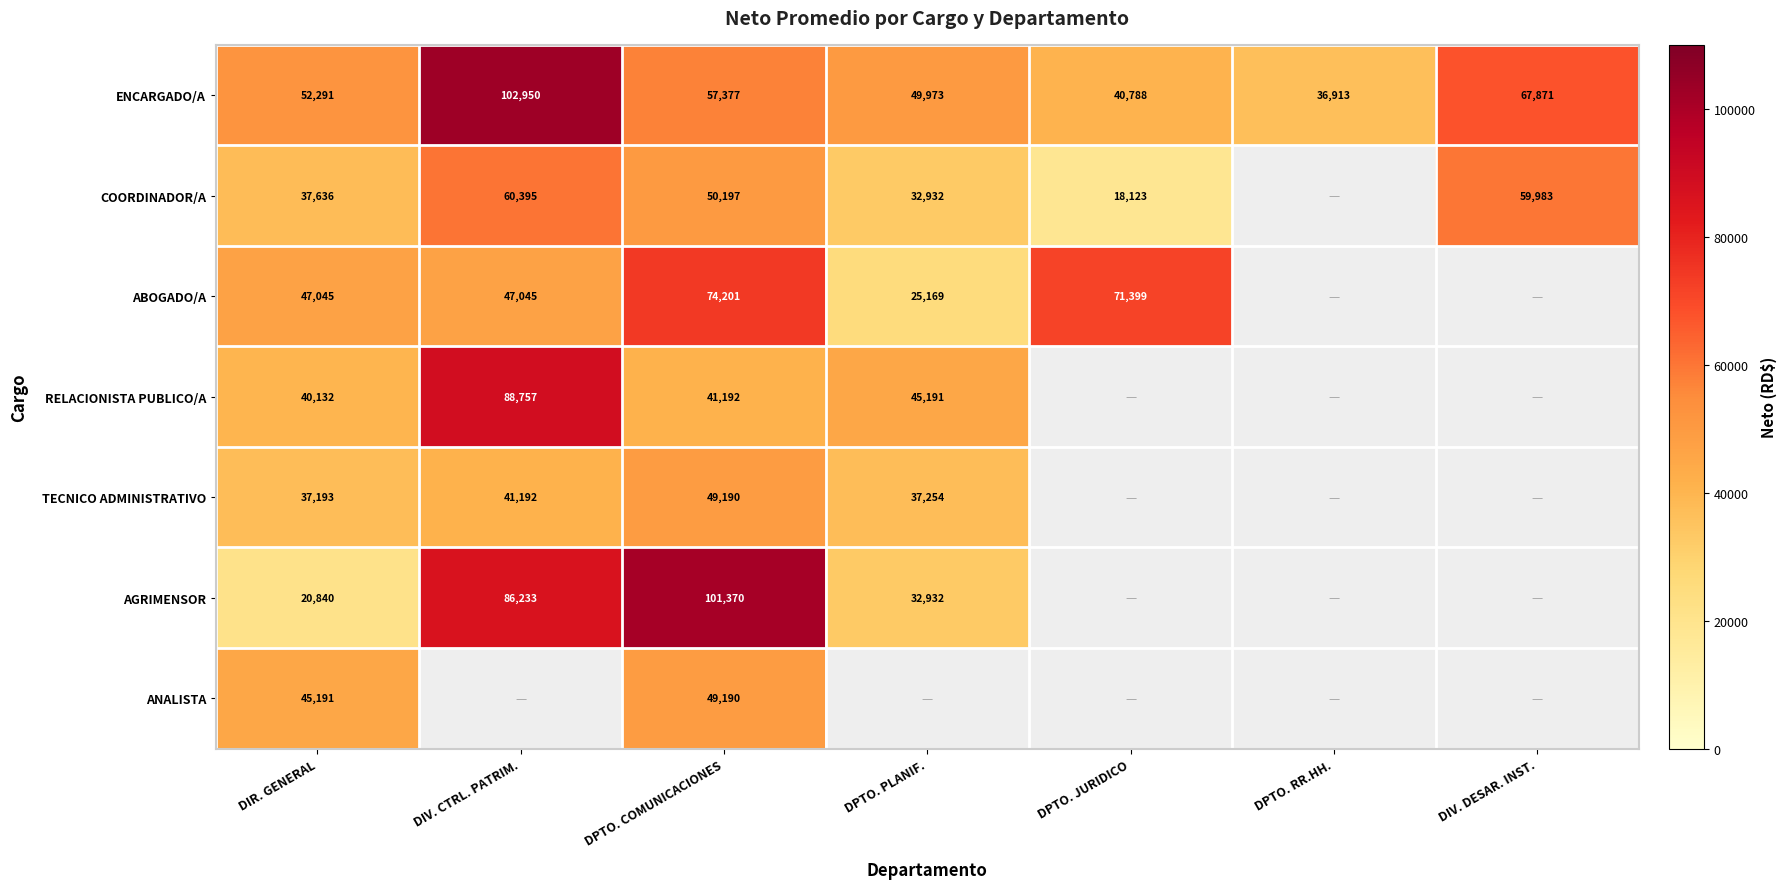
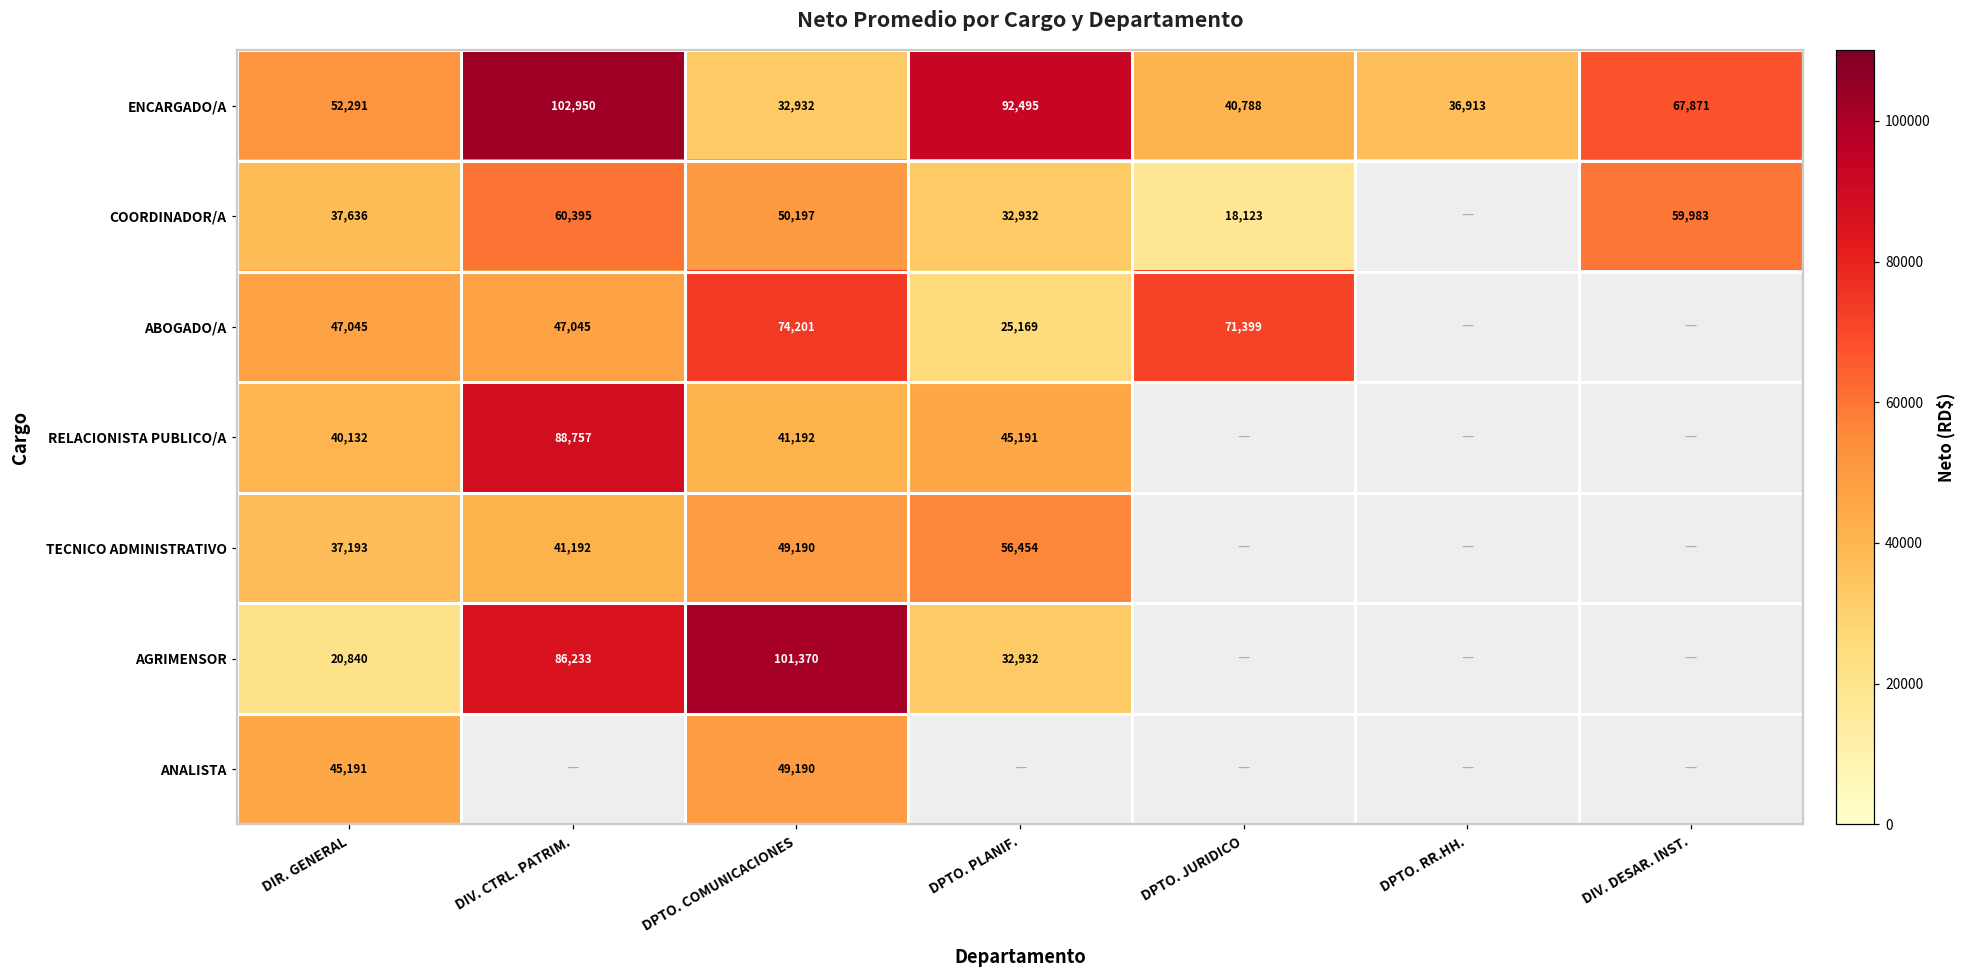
  {
    "ENCARGADO/A": {
      "DIR. GENERAL": "52,291",
      "DIV. CTRL. PATRIM.": "102,950",
-     "DPTO. COMUNICACIONES": "57,377",
-     "DPTO. PLANIF.": "49,973",
+     "DPTO. COMUNICACIONES": "32,932",
+     "DPTO. PLANIF.": "92,495",
      "DPTO. JURIDICO": "40,788",
      "DPTO. RR.HH.": "36,913",
      "DIV. DESAR. INST.": "67,871"
    },
    "COORDINADOR/A": {
      "DIR. GENERAL": "37,636",
      "DIV. CTRL. PATRIM.": "60,395",
      "DPTO. COMUNICACIONES": "50,197",
      "DPTO. PLANIF.": "32,932",
      "DPTO. JURIDICO": "18,123",
      "DIV. DESAR. INST.": "59,983"
    },
    "ABOGADO/A": {
      "DIR. GENERAL": "47,045",
      "DIV. CTRL. PATRIM.": "47,045",
      "DPTO. COMUNICACIONES": "74,201",
      "DPTO. PLANIF.": "25,169",
      "DPTO. JURIDICO": "71,399"
    },
    "RELACIONISTA PUBLICO/A": {
      "DIR. GENERAL": "40,132",
      "DIV. CTRL. PATRIM.": "88,757",
      "DPTO. COMUNICACIONES": "41,192",
      "DPTO. PLANIF.": "45,191"
    },
    "TECNICO ADMINISTRATIVO": {
      "DIR. GENERAL": "37,193",
      "DIV. CTRL. PATRIM.": "41,192",
      "DPTO. COMUNICACIONES": "49,190",
-     "DPTO. PLANIF.": "37,254"
+     "DPTO. PLANIF.": "56,454"
    },
    "AGRIMENSOR": {
      "DIR. GENERAL": "20,840",
      "DIV. CTRL. PATRIM.": "86,233",
      "DPTO. COMUNICACIONES": "101,370",
      "DPTO. PLANIF.": "32,932"
    },
    "ANALISTA": {
      "DIR. GENERAL": "45,191",
      "DPTO. COMUNICACIONES": "49,190"
    }
  }
